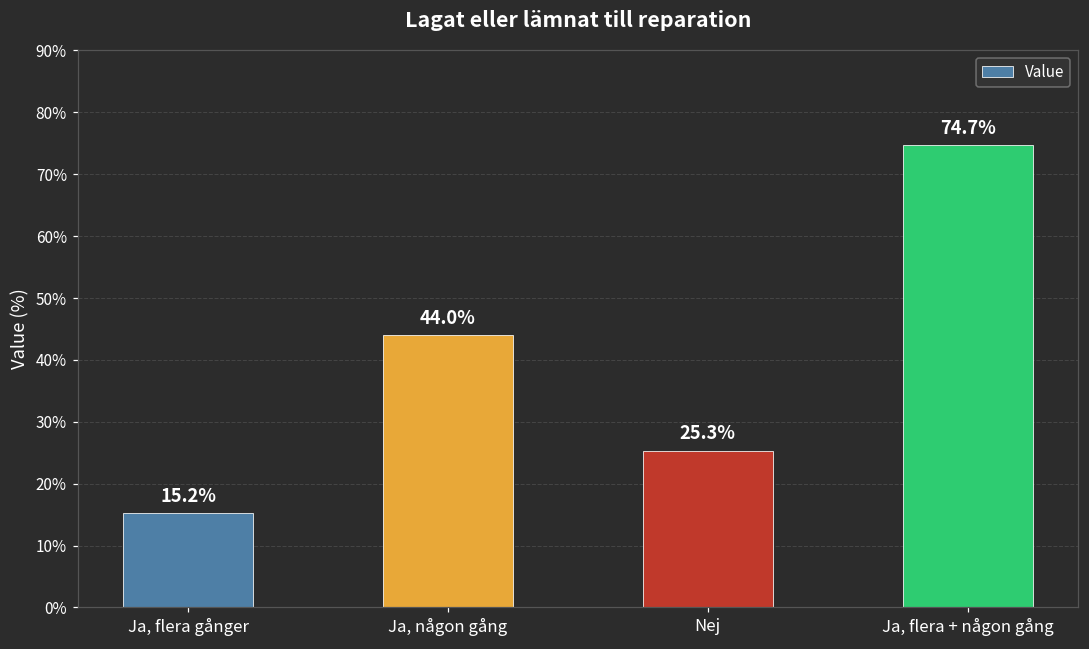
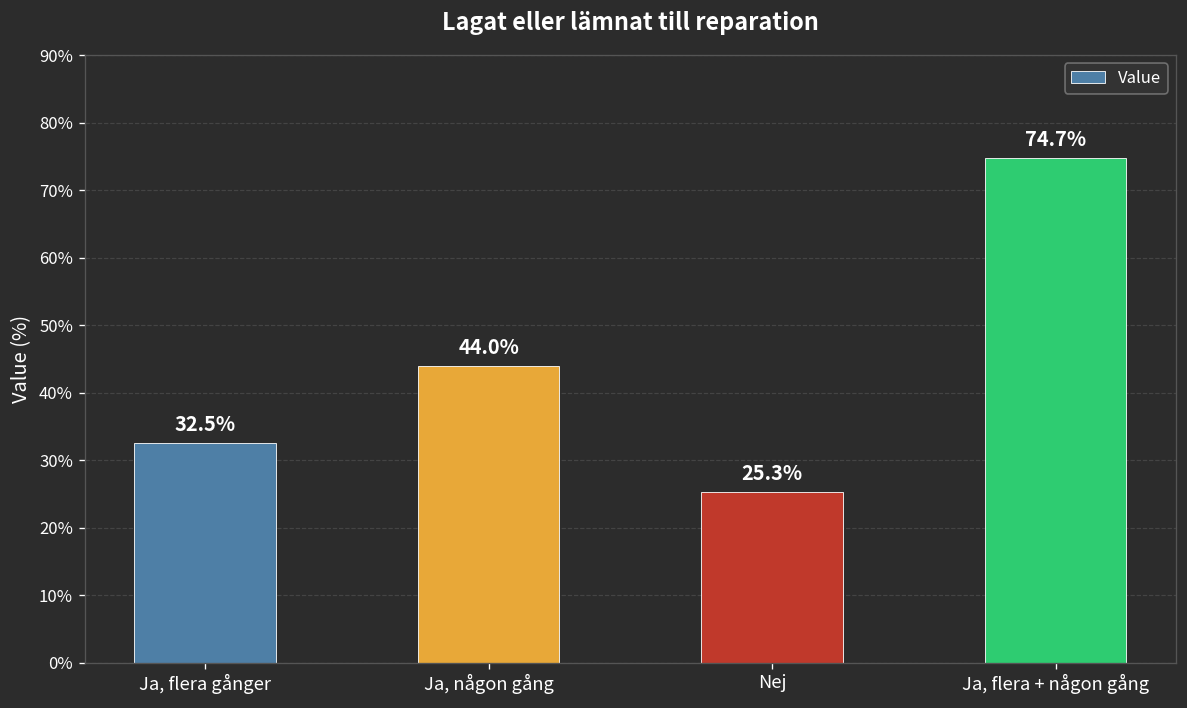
  {
-   "Ja, flera gånger": "15.2%",
+   "Ja, flera gånger": "32.5%",
    "Ja, någon gång": "44.0%",
    "Nej": "25.3%",
    "Ja, flera + någon gång": "74.7%"
  }
